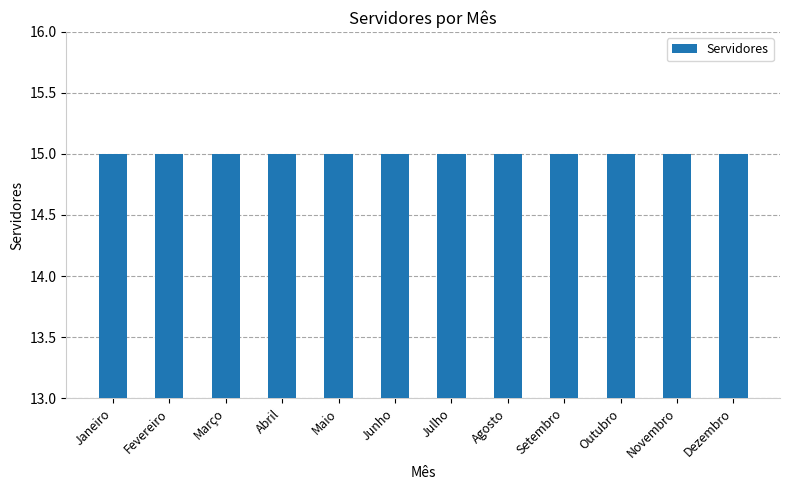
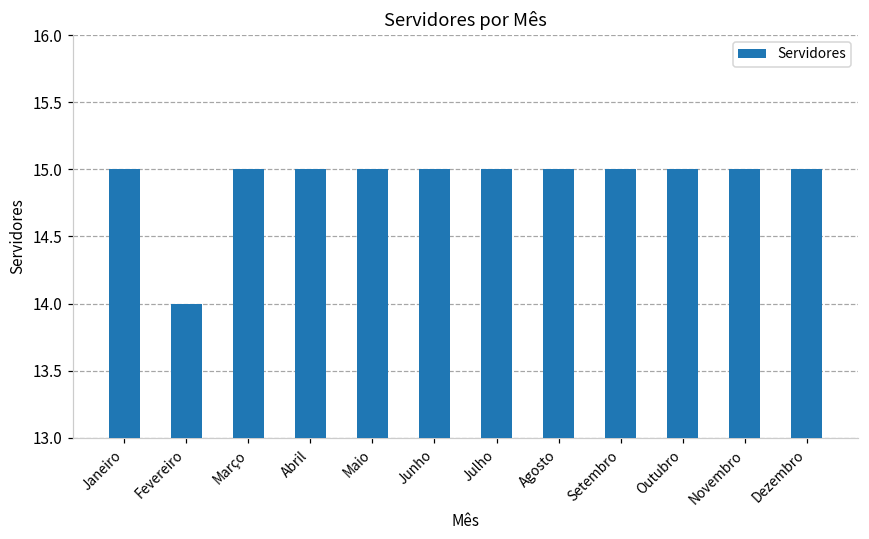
  {
    "Janeiro": 15,
-   "Fevereiro": 15,
+   "Fevereiro": 14,
    "Março": 15,
    "Abril": 15,
    "Maio": 15,
    "Junho": 15,
    "Julho": 15,
    "Agosto": 15,
    "Setembro": 15,
    "Outubro": 15,
    "Novembro": 15,
    "Dezembro": 15
  }
